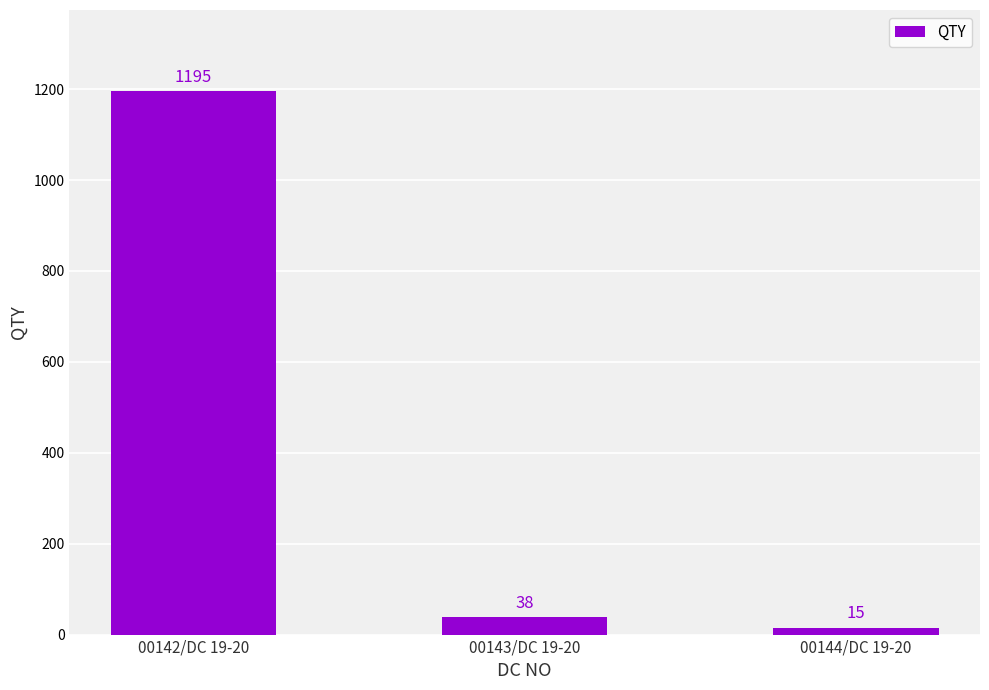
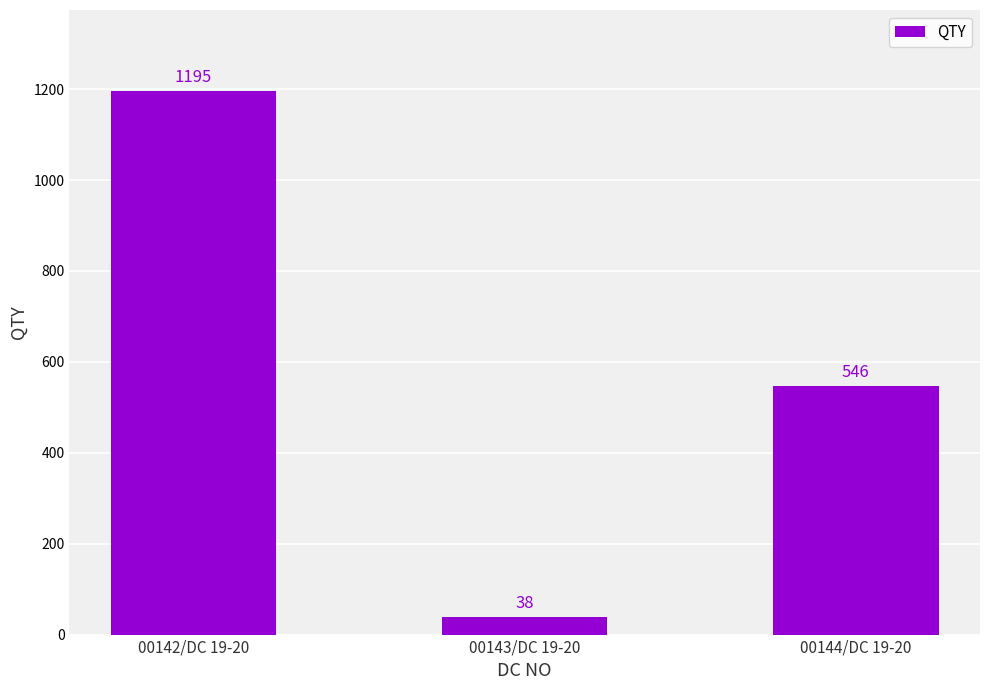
  {
    "00142/DC 19-20": 1195,
    "00143/DC 19-20": 38,
-   "00144/DC 19-20": 15
+   "00144/DC 19-20": 546
  }
